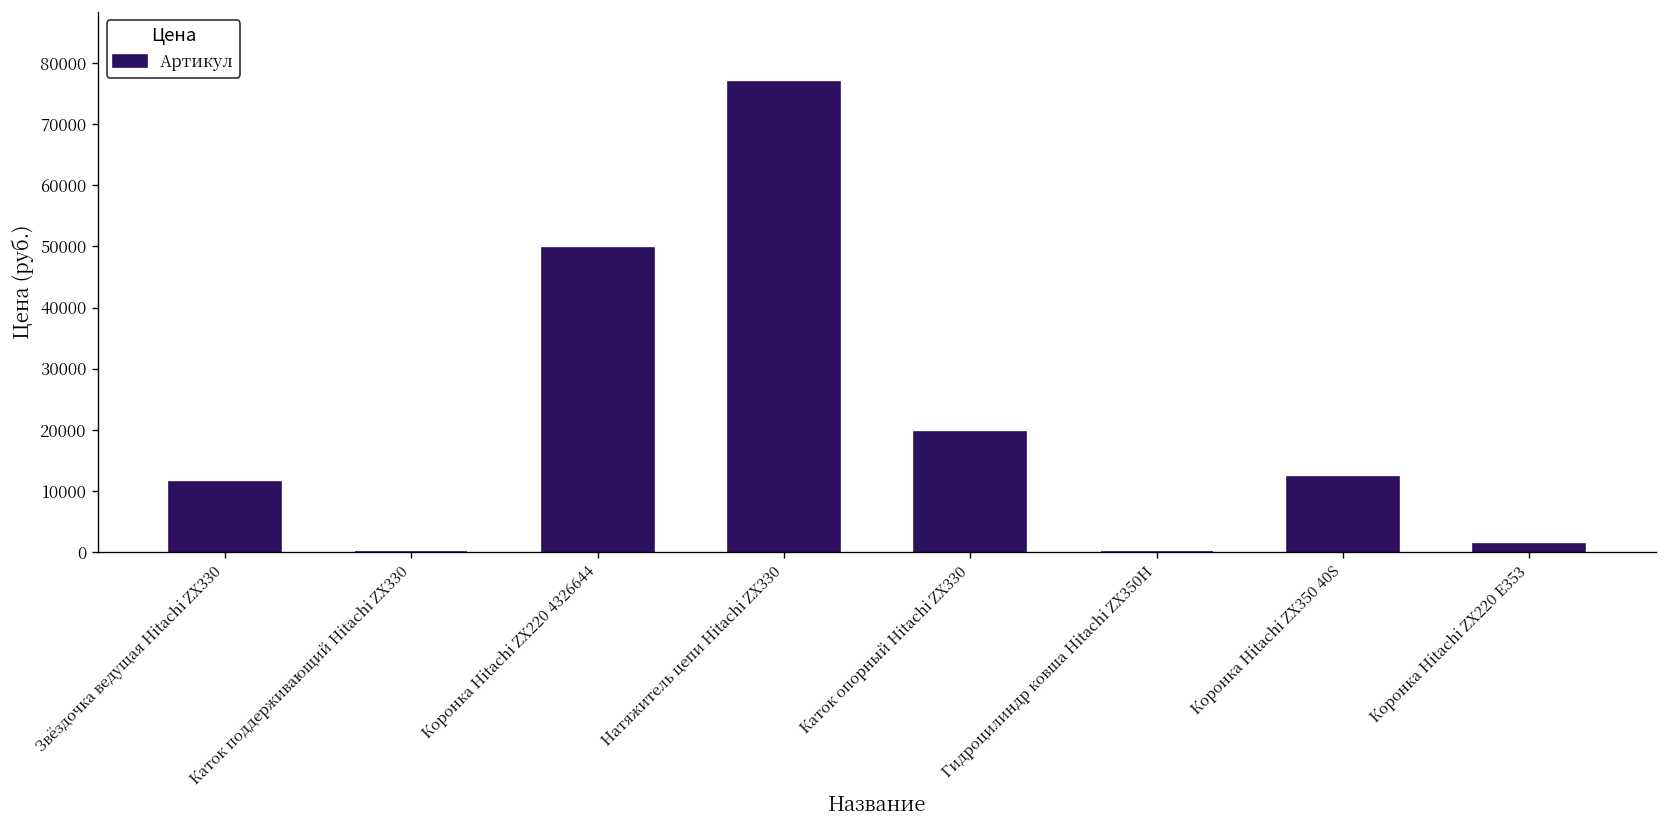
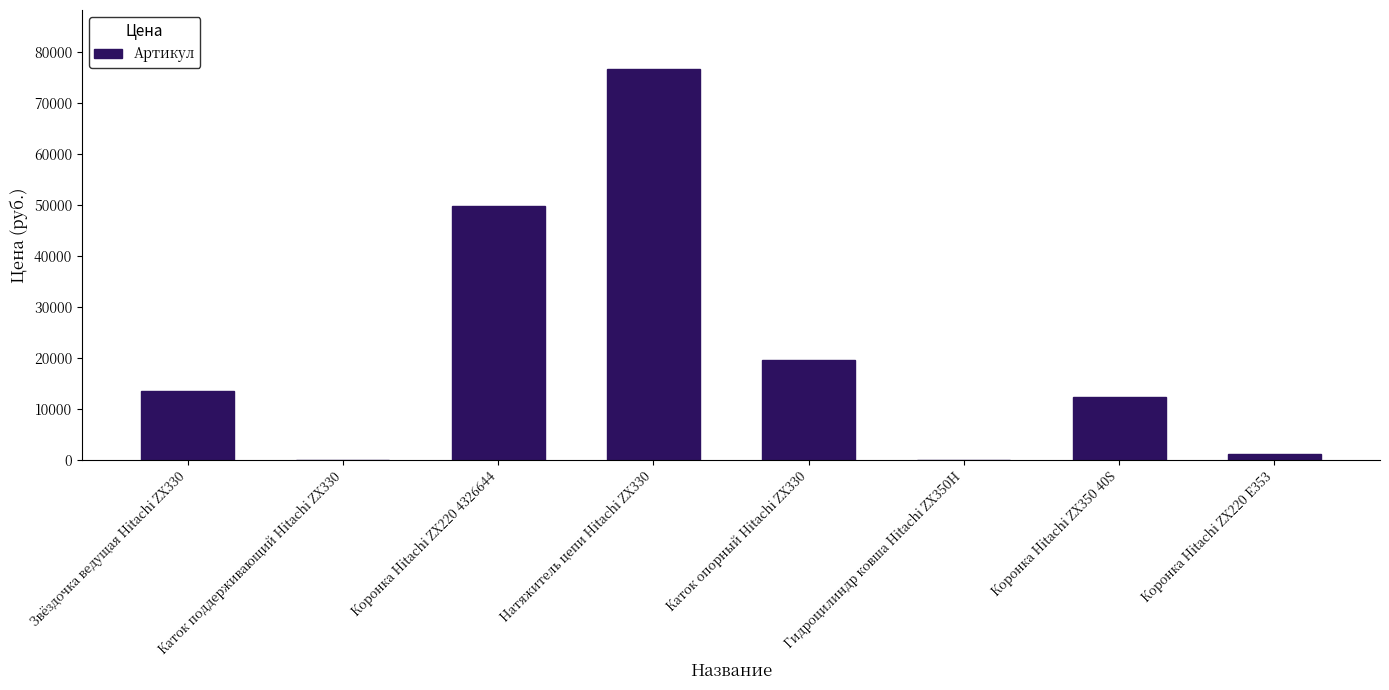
  {
-   "Звёздочка ведущая Hitachi ZX330": 12000,
+   "Звёздочка ведущая Hitachi ZX330": 13000,
    "Каток поддерживающий Hitachi ZX330": 0,
    "Коронка Hitachi ZX220 4326644": 50000,
    "Натяжитель цепи Hitachi ZX330": 77000,
    "Каток опорный Hitachi ZX330": 20000,
    "Гидроцилиндр ковша Hitachi ZX350H": 0,
    "Коронка Hitachi ZX350 40S": 12000,
    "Коронка Hitachi ZX220 E353": 1000
  }
